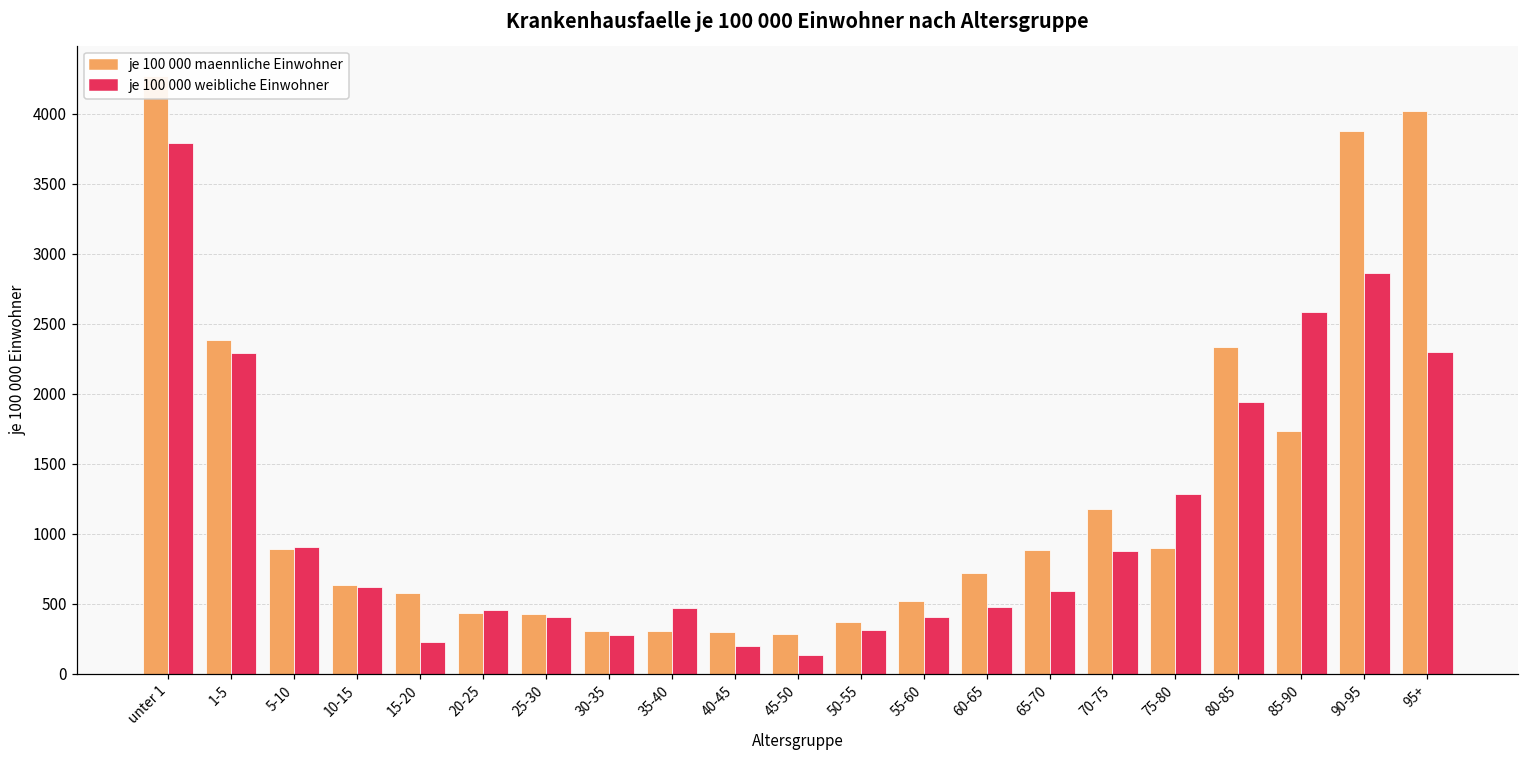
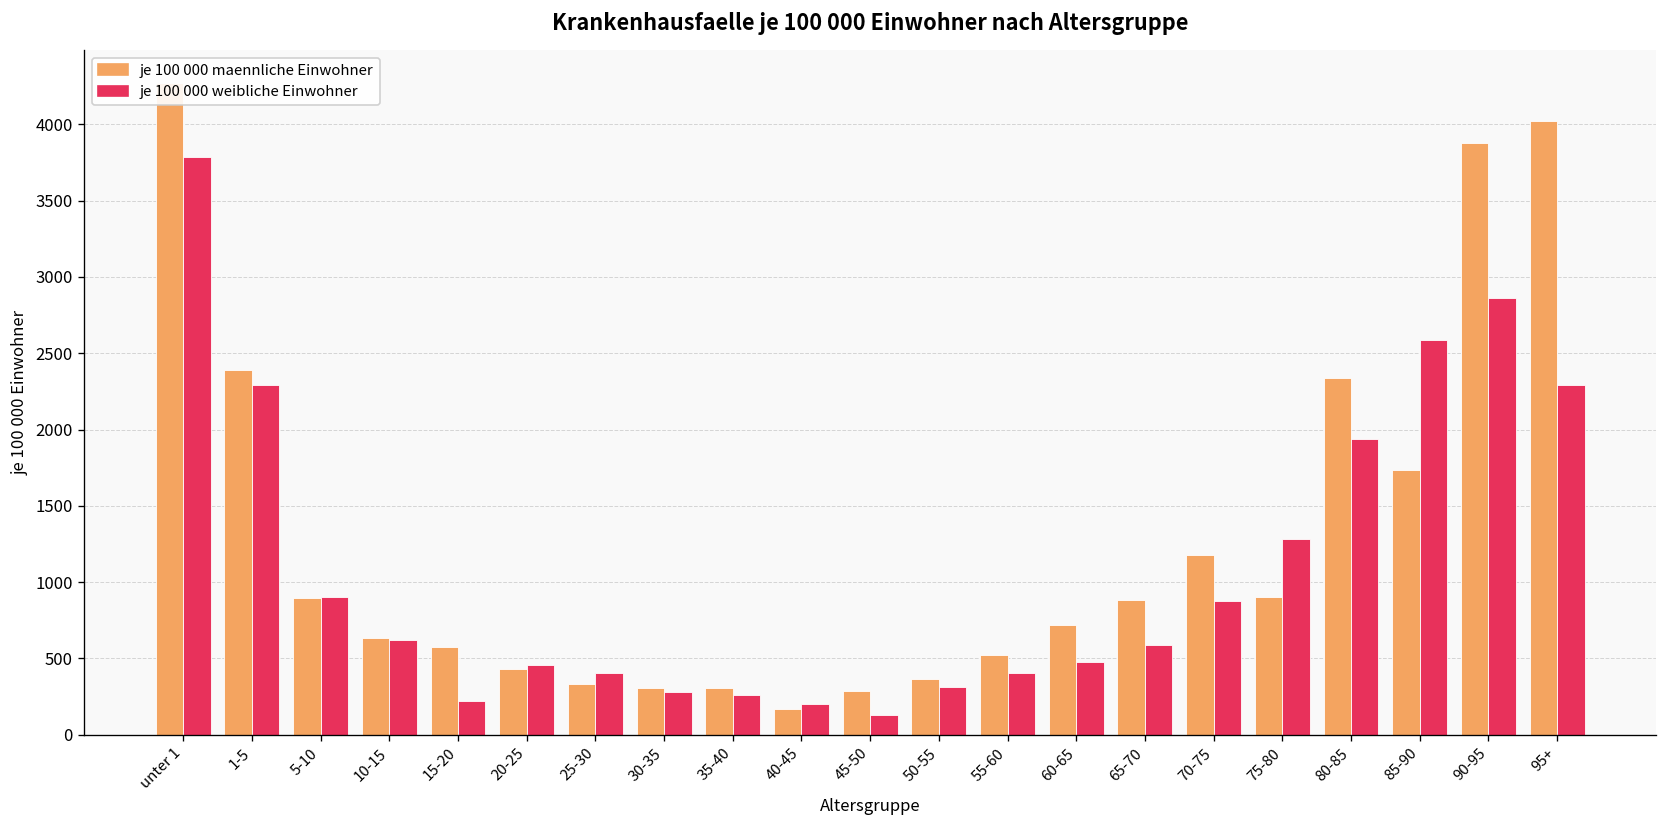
  {
    "je 100 000 maennliche Einwohner": {
      "1-5": 2390,
      "5-10": 890,
      "10-15": 640,
      "15-20": 570,
      "20-25": 430,
-     "25-30": 430,
+     "25-30": 330,
      "30-35": 310,
      "35-40": 310,
-     "40-45": 300,
+     "40-45": 170,
      "45-50": 280,
      "50-55": 360,
      "55-60": 520,
      "60-65": 720,
      "65-70": 880,
      "70-75": 1180,
      "75-80": 900,
      "80-85": 2330,
      "85-90": 1730,
      "90-95": 3880,
      "95+": 4020
    },
    "je 100 000 weibliche Einwohner": {
      "unter 1": 3790,
      "1-5": 2290,
      "5-10": 910,
      "10-15": 620,
      "15-20": 220,
      "20-25": 450,
      "25-30": 410,
      "30-35": 280,
-     "35-40": 470,
+     "35-40": 260,
      "40-45": 200,
      "45-50": 130,
      "50-55": 310,
      "55-60": 400,
      "60-65": 480,
      "65-70": 590,
      "70-75": 870,
      "75-80": 1280,
      "80-85": 1940,
      "85-90": 2580,
      "90-95": 2860,
      "95+": 2290
    }
  }
